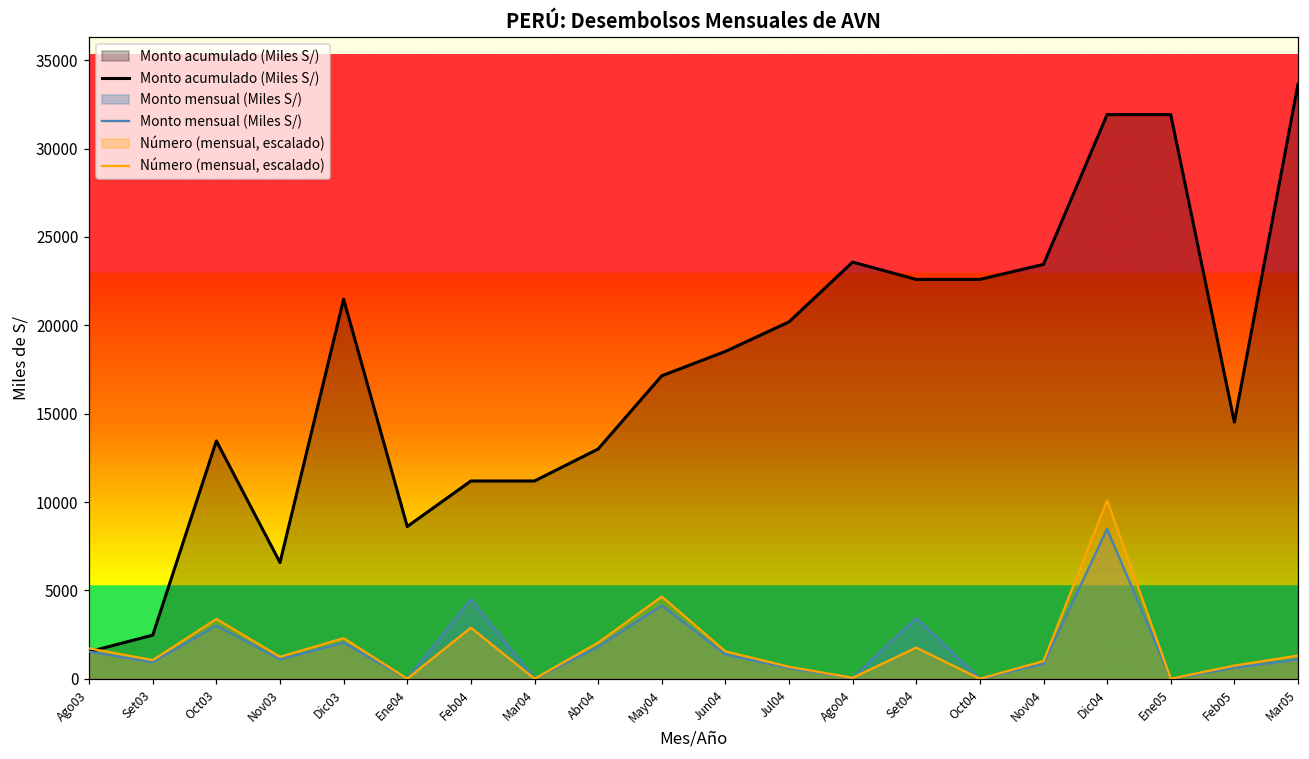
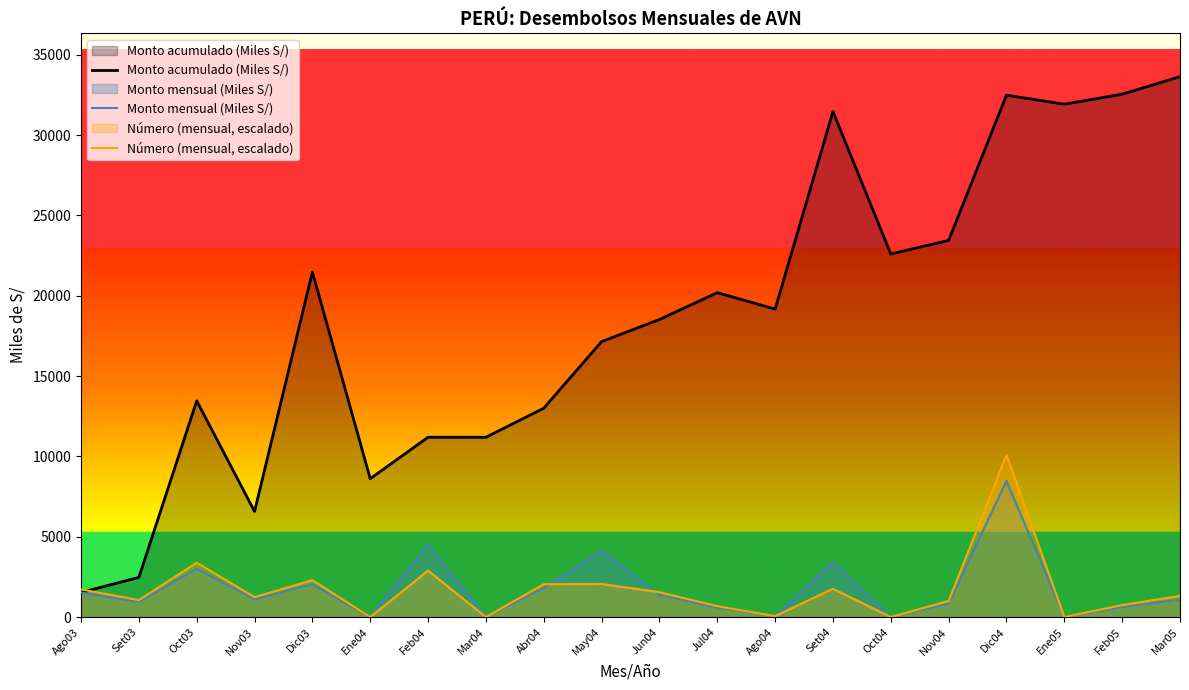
  {
    "Monto acumulado (Miles S/)": {
      "Set03": 2500,
      "Oct03": 13500,
      "Nov03": 6600,
      "Dic03": 21500,
      "Ene04": 8600,
      "Feb04": 11200,
      "Mar04": 11200,
      "Abr04": 13000,
      "May04": 17100,
      "Jun04": 18500,
      "Jul04": 20200,
-     "Ago04": 23600,
-     "Set04": 22600,
+     "Ago04": 19200,
+     "Set04": 31500,
      "Oct04": 22600,
      "Nov04": 23400,
-     "Dic04": 31900,
+     "Dic04": 32500,
      "Ene05": 31900,
-     "Feb05": 14500,
+     "Feb05": 32500,
      "Mar05": 33600
    },
    "Monto mensual (Miles S/)": {
      "Oct03": 3000,
      "Dic03": 2000,
      "Feb04": 4500,
      "Abr04": 1800,
      "May04": 4100,
      "Jun04": 1400,
      "Set04": 3400,
      "Dic04": 8500,
      "Mar05": 1100
    },
    "Número (mensual, escalado)": {
      "Ago03": 1700,
      "Oct03": 3400,
      "Dic03": 2300,
      "Feb04": 2900,
      "Abr04": 2000,
-     "May04": 4700,
+     "May04": 2100,
      "Jun04": 1600,
      "Set04": 1800,
      "Dic04": 10100,
      "Mar05": 1300
    }
  }
